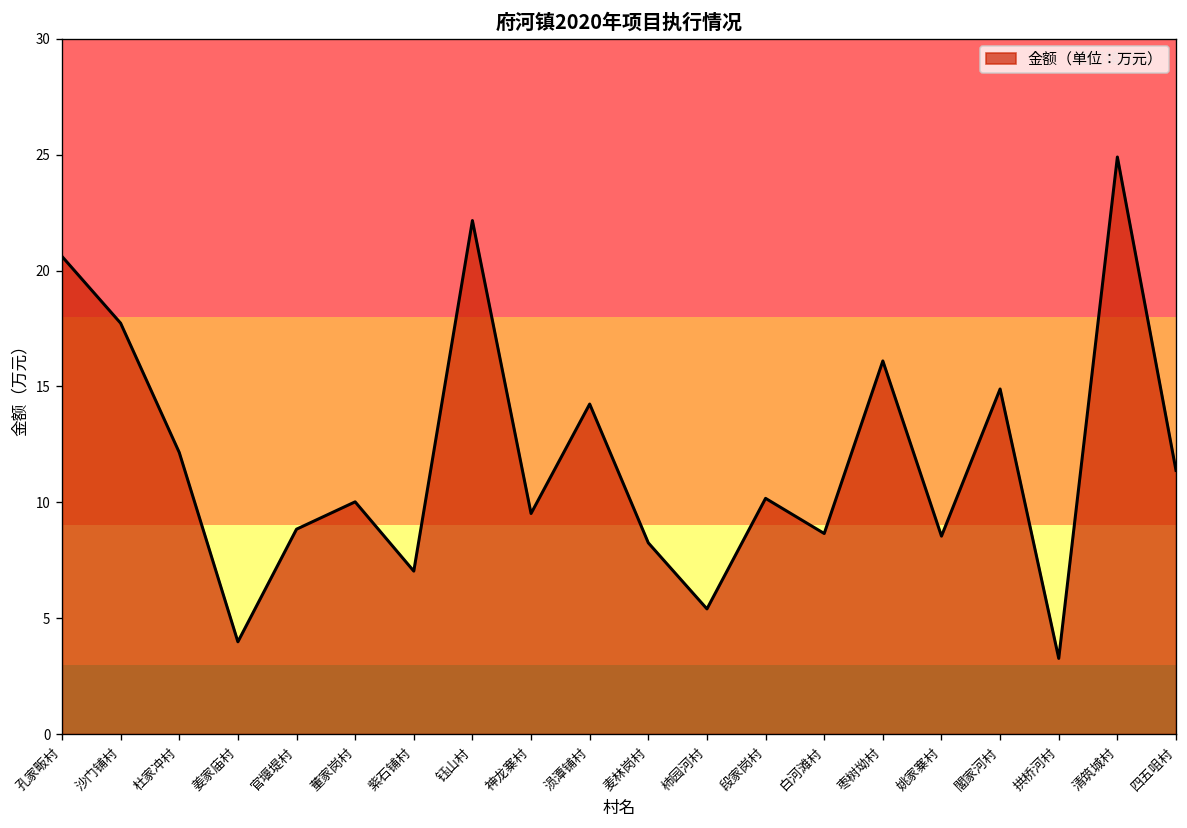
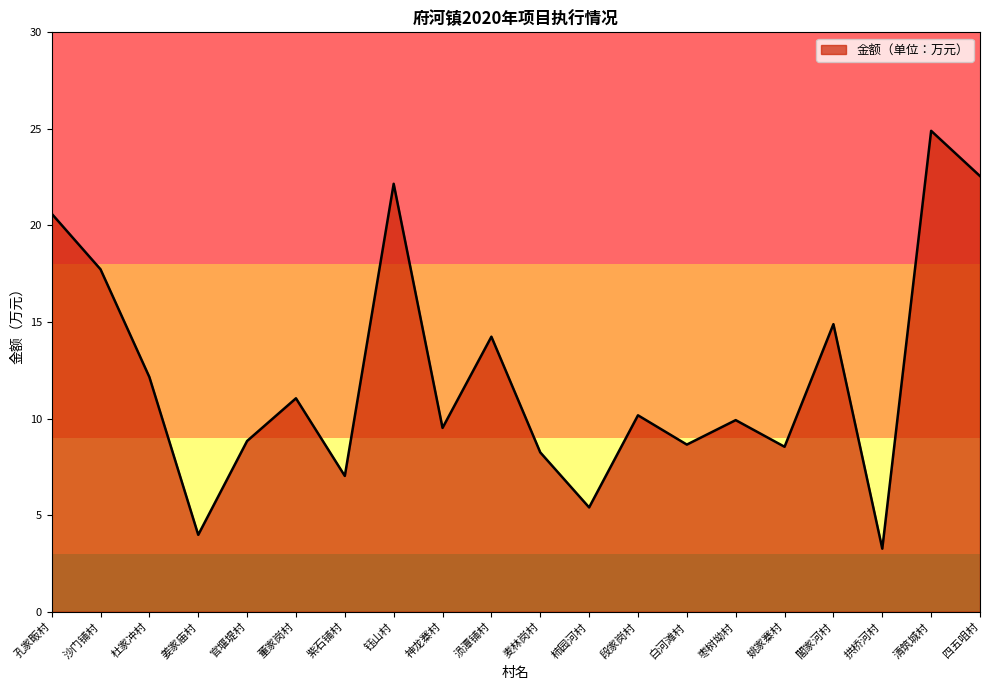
  {
    "孔家畈村": 20.6,
    "沙门铺村": 17.7,
    "杜家冲村": 12.2,
    "姜家庙村": 4.0,
    "官堰堤村": 8.8,
-   "董家岗村": 10.0,
+   "董家岗村": 11.1,
    "紫石铺村": 7.0,
    "钰山村": 22.2,
    "神龙寨村": 9.5,
    "涢潭铺村": 14.2,
    "麦林岗村": 8.3,
    "柿园河村": 5.4,
    "段家岗村": 10.2,
    "白河滩村": 8.7,
-   "枣树坳村": 16.1,
+   "枣树坳村": 9.9,
    "姚家寨村": 8.5,
    "閣家河村": 14.9,
    "拱桥河村": 3.3,
    "清筑城村": 24.9,
-   "四五咀村": 11.4
+   "四五咀村": 22.6
  }
